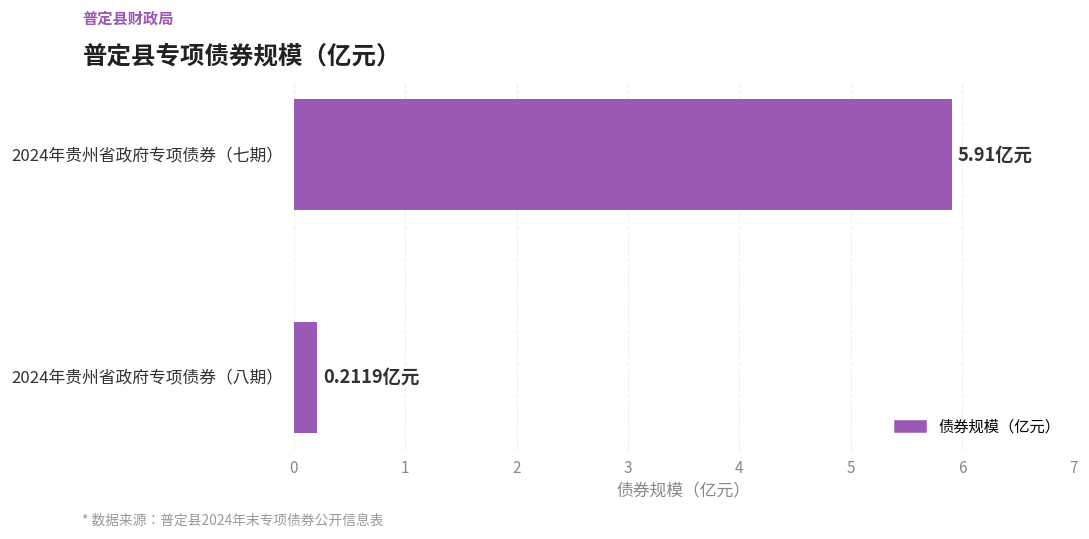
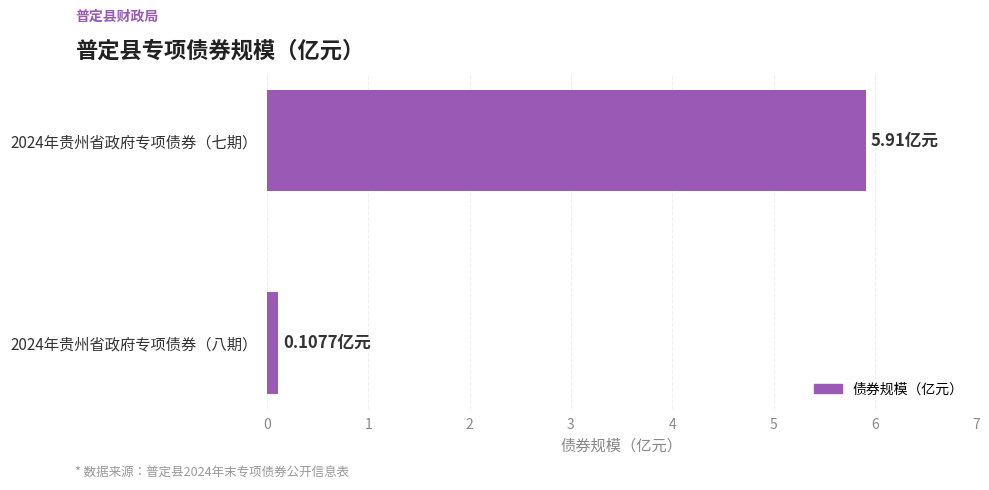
  {
    "2024年贵州省政府专项债券（七期）": 5.91,
-   "2024年贵州省政府专项债券（八期）": 0.2119
+   "2024年贵州省政府专项债券（八期）": 0.1077
  }
